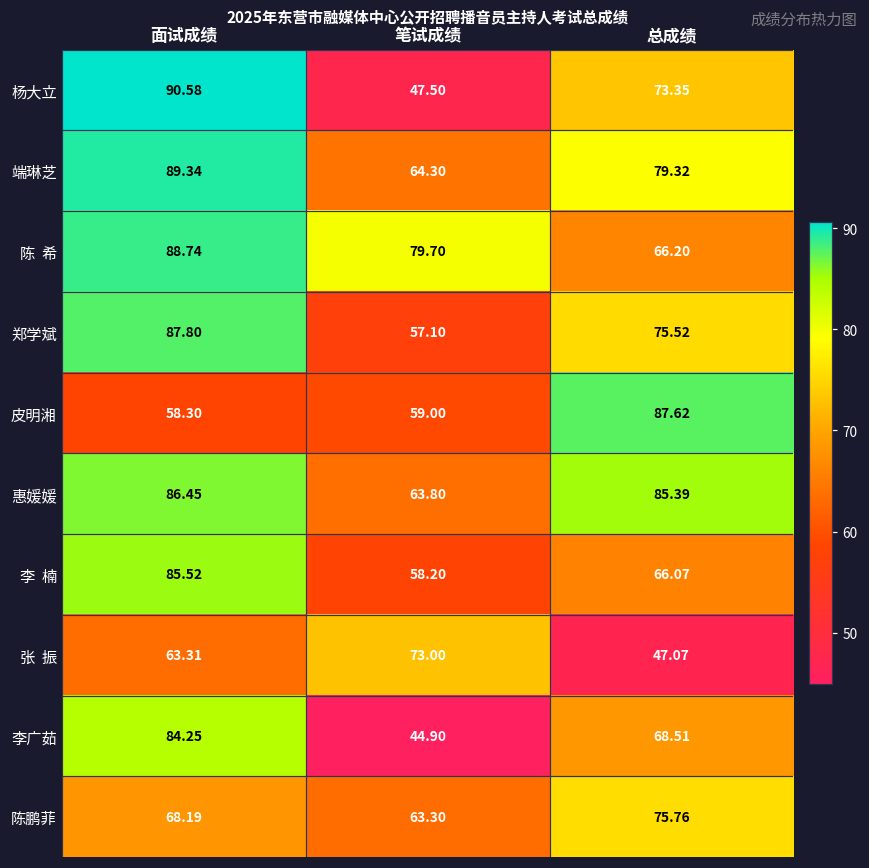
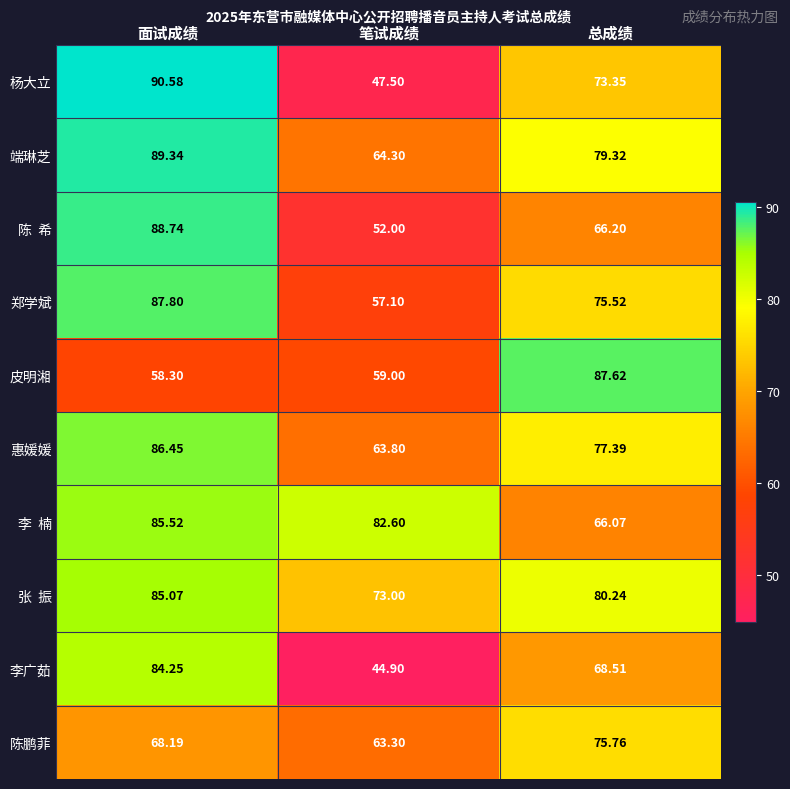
  {
    "杨大立": {
      "面试成绩": 90.58,
      "笔试成绩": 47.50,
      "总成绩": 73.35
    },
    "端琳芝": {
      "面试成绩": 89.34,
      "笔试成绩": 64.30,
      "总成绩": 79.32
    },
    "陈 希": {
      "面试成绩": 88.74,
-     "笔试成绩": 79.70,
+     "笔试成绩": 52.00,
      "总成绩": 66.20
    },
    "郑学斌": {
      "面试成绩": 87.80,
      "笔试成绩": 57.10,
      "总成绩": 75.52
    },
    "皮明湘": {
      "面试成绩": 58.30,
      "笔试成绩": 59.00,
      "总成绩": 87.62
    },
    "惠媛媛": {
      "面试成绩": 86.45,
      "笔试成绩": 63.80,
-     "总成绩": 85.39
+     "总成绩": 77.39
    },
    "李 楠": {
      "面试成绩": 85.52,
-     "笔试成绩": 58.20,
+     "笔试成绩": 82.60,
      "总成绩": 66.07
    },
    "张 振": {
-     "面试成绩": 63.31,
+     "面试成绩": 85.07,
      "笔试成绩": 73.00,
-     "总成绩": 47.07
+     "总成绩": 80.24
    },
    "李广茹": {
      "面试成绩": 84.25,
      "笔试成绩": 44.90,
      "总成绩": 68.51
    },
    "陈鹏菲": {
      "面试成绩": 68.19,
      "笔试成绩": 63.30,
      "总成绩": 75.76
    }
  }
